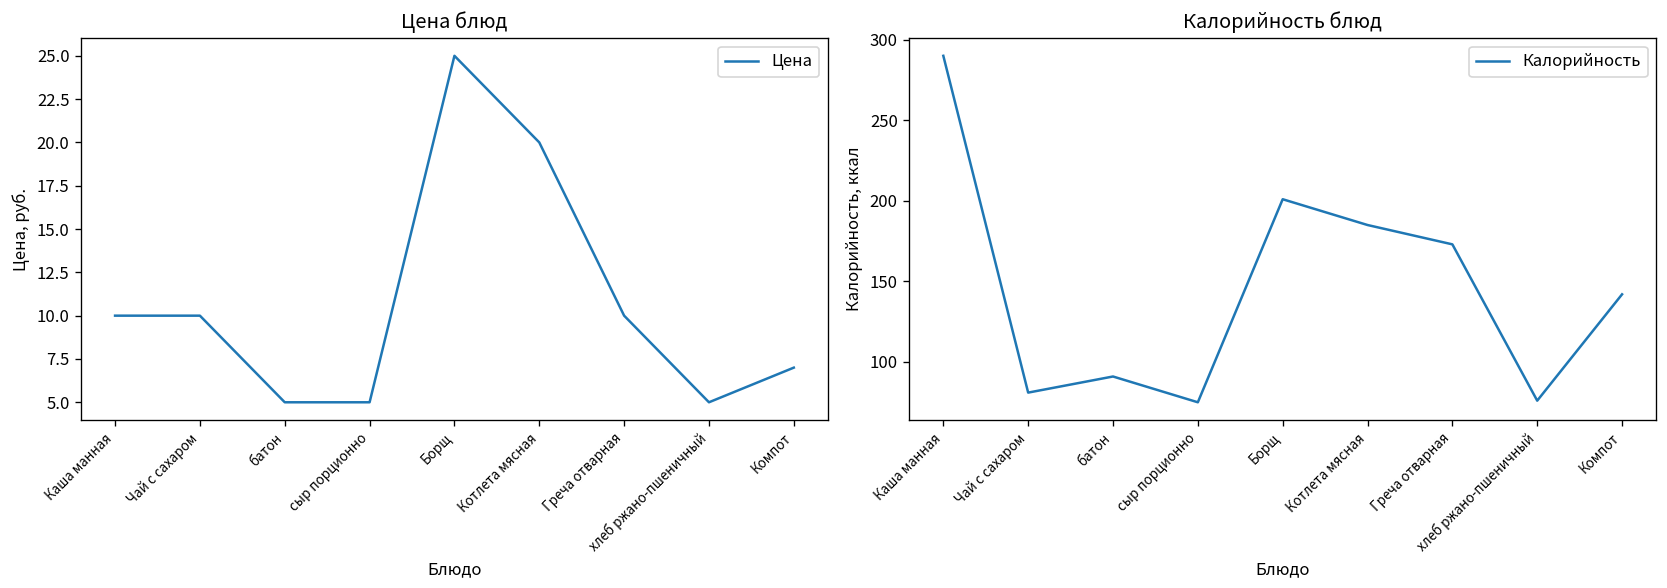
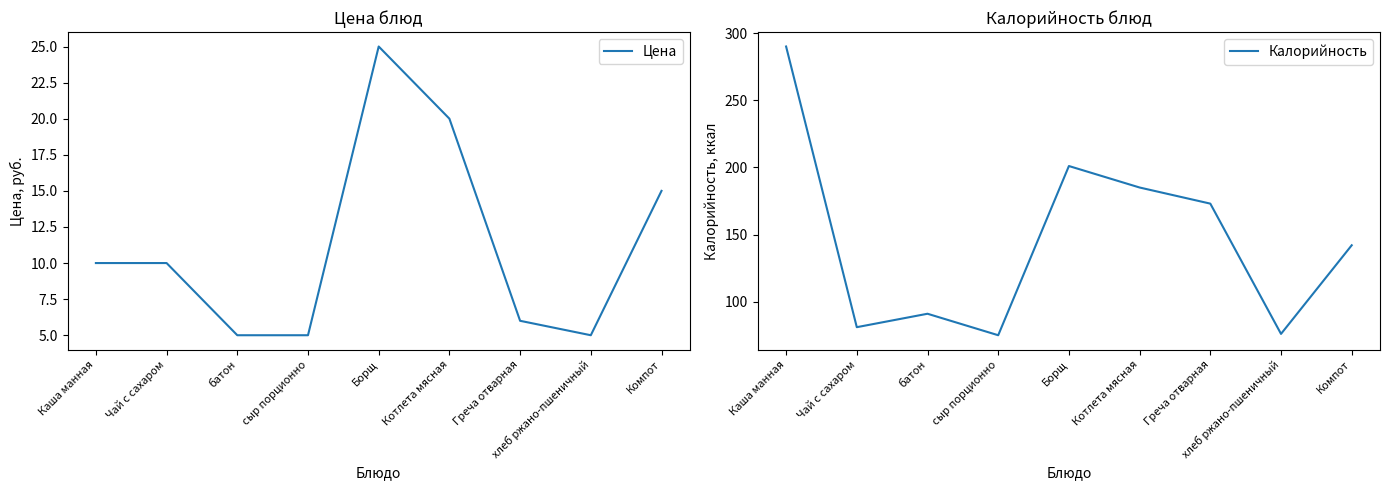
  {
    "Цена блюд": {
      "Каша манная": 10,
      "Чай с сахаром": 10,
      "батон": 5,
      "сыр порционно": 5,
      "Борщ": 25,
      "Котлета мясная": 20,
-     "Греча отварная": 10,
+     "Греча отварная": 6,
      "хлеб ржано-пшеничный": 5,
-     "Компот": 7
+     "Компот": 15
    },
    "Калорийность блюд": {
      "Каша манная": 290,
      "Чай с сахаром": 81,
      "батон": 91,
      "сыр порционно": 75,
      "Борщ": 201,
      "Котлета мясная": 185,
      "Греча отварная": 173,
      "хлеб ржано-пшеничный": 76,
      "Компот": 142
    }
  }
